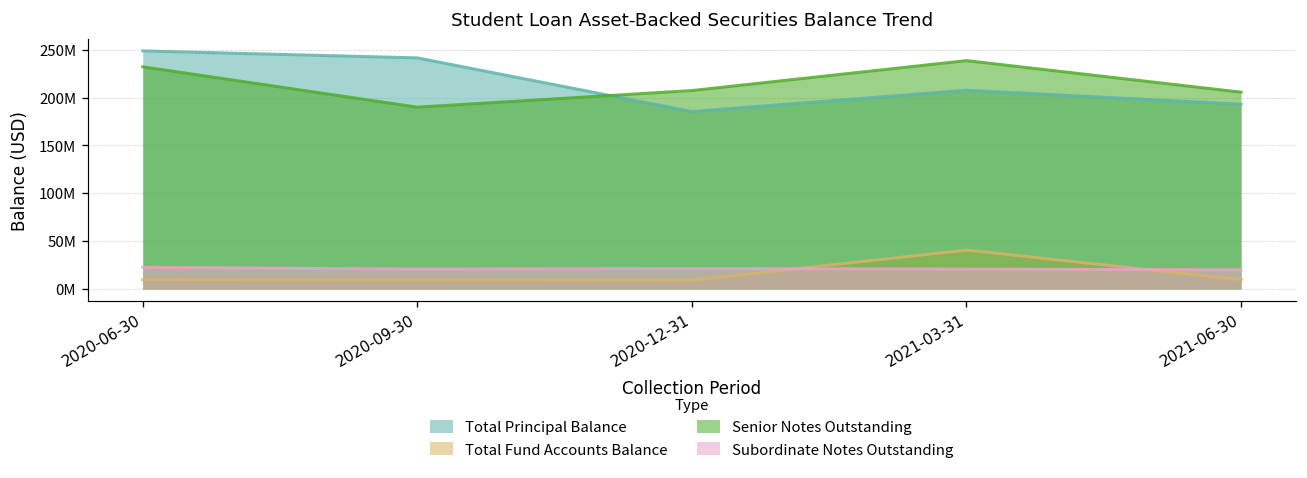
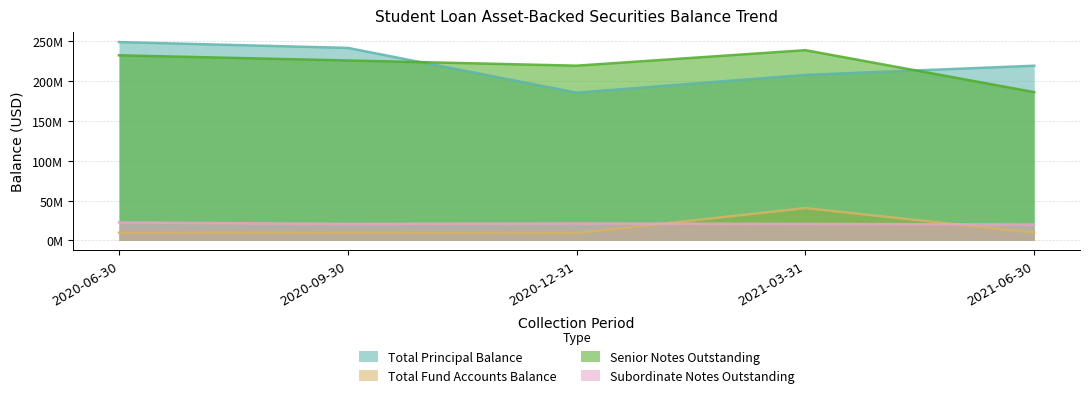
  {
    "Total Principal Balance": {
      "2020-06-30": 250000000,
      "2020-09-30": 240000000,
      "2020-12-31": 190000000,
      "2021-03-31": 210000000,
-     "2021-06-30": 190000000
+     "2021-06-30": 220000000
    },
    "Total Fund Accounts Balance": {
      "2020-06-30": 10000000,
      "2020-09-30": 10000000,
      "2020-12-31": 10000000,
      "2021-03-31": 40000000,
      "2021-06-30": 10000000
    },
    "Senior Notes Outstanding": {
      "2020-06-30": 230000000,
-     "2020-09-30": 190000000,
-     "2020-12-31": 210000000,
+     "2020-09-30": 230000000,
+     "2020-12-31": 220000000,
      "2021-03-31": 240000000,
-     "2021-06-30": 210000000
+     "2021-06-30": 190000000
    },
    "Subordinate Notes Outstanding": {
      "2020-06-30": 20000000,
      "2020-09-30": 20000000,
      "2020-12-31": 20000000,
      "2021-03-31": 20000000,
      "2021-06-30": 20000000
    }
  }
